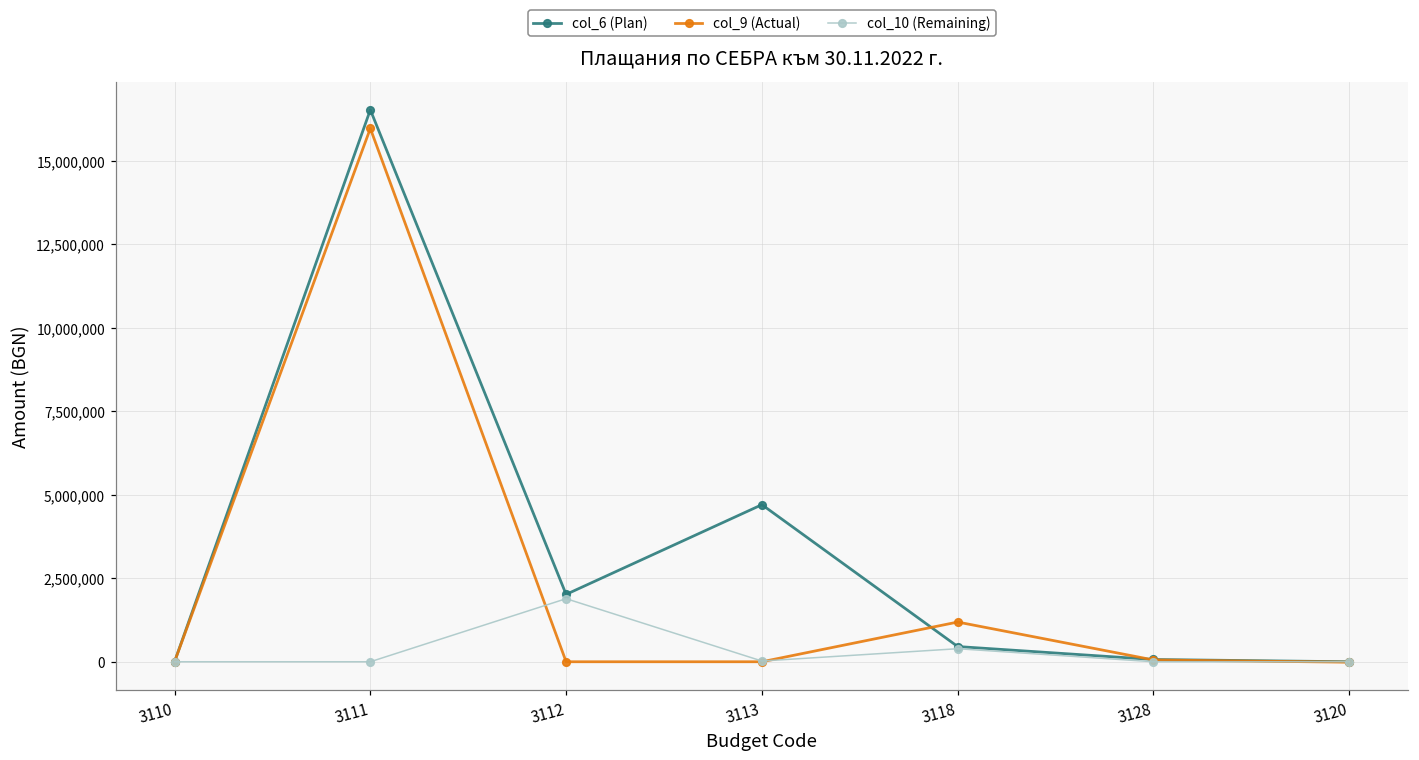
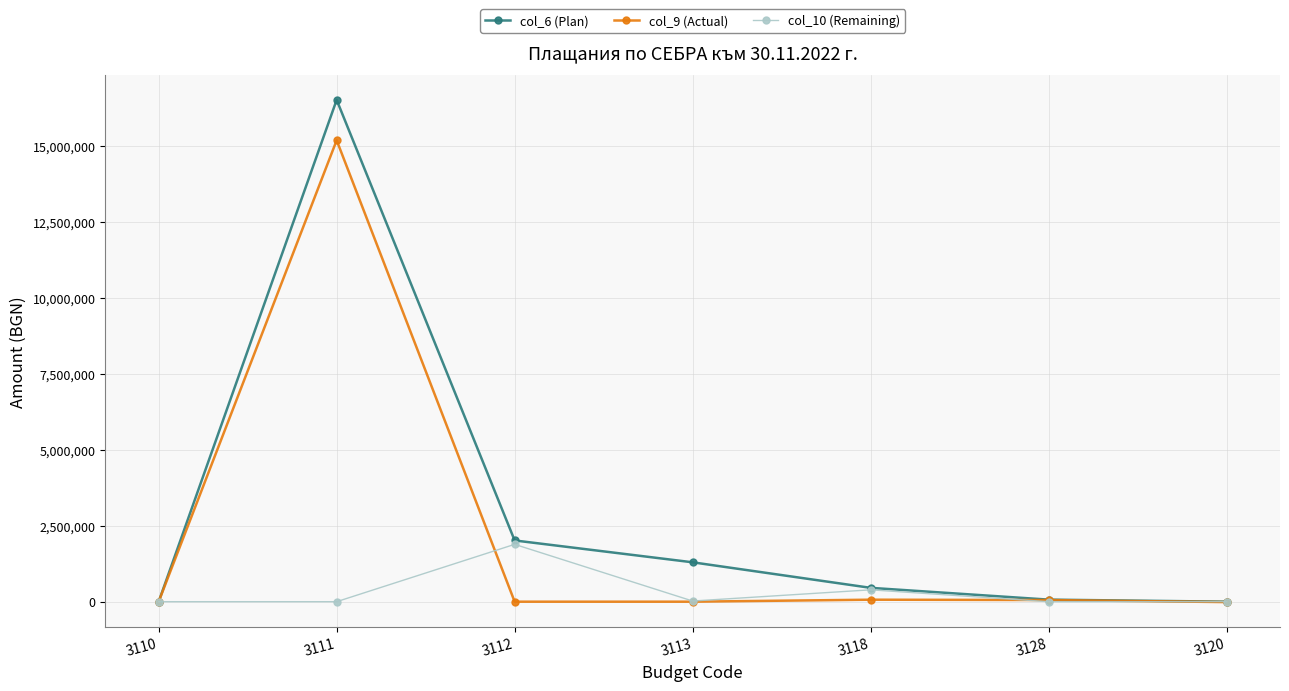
  {
    "col_6 (Plan)": {
      "3111": "16,500,000",
      "3112": "2,000,000",
-     "3113": "4,700,000"
+     "3113": "1,300,000"
    },
    "col_9 (Actual)": {
-     "3111": "16,000,000",
+     "3111": "15,200,000",
      "3112": "0",
-     "3118": "1,200,000"
+     "3118": "100,000"
    },
    "col_10 (Remaining)": {
      "3111": "0",
      "3112": "1,900,000"
    }
  }
